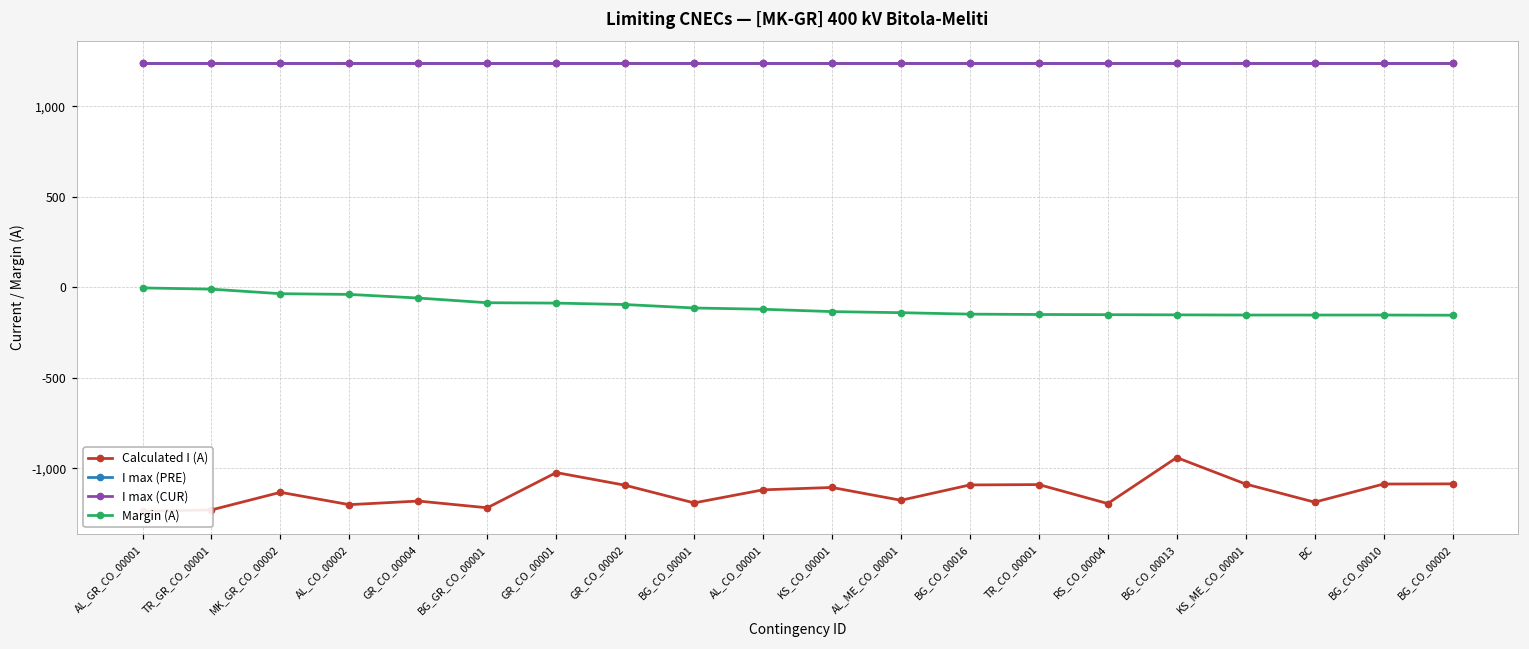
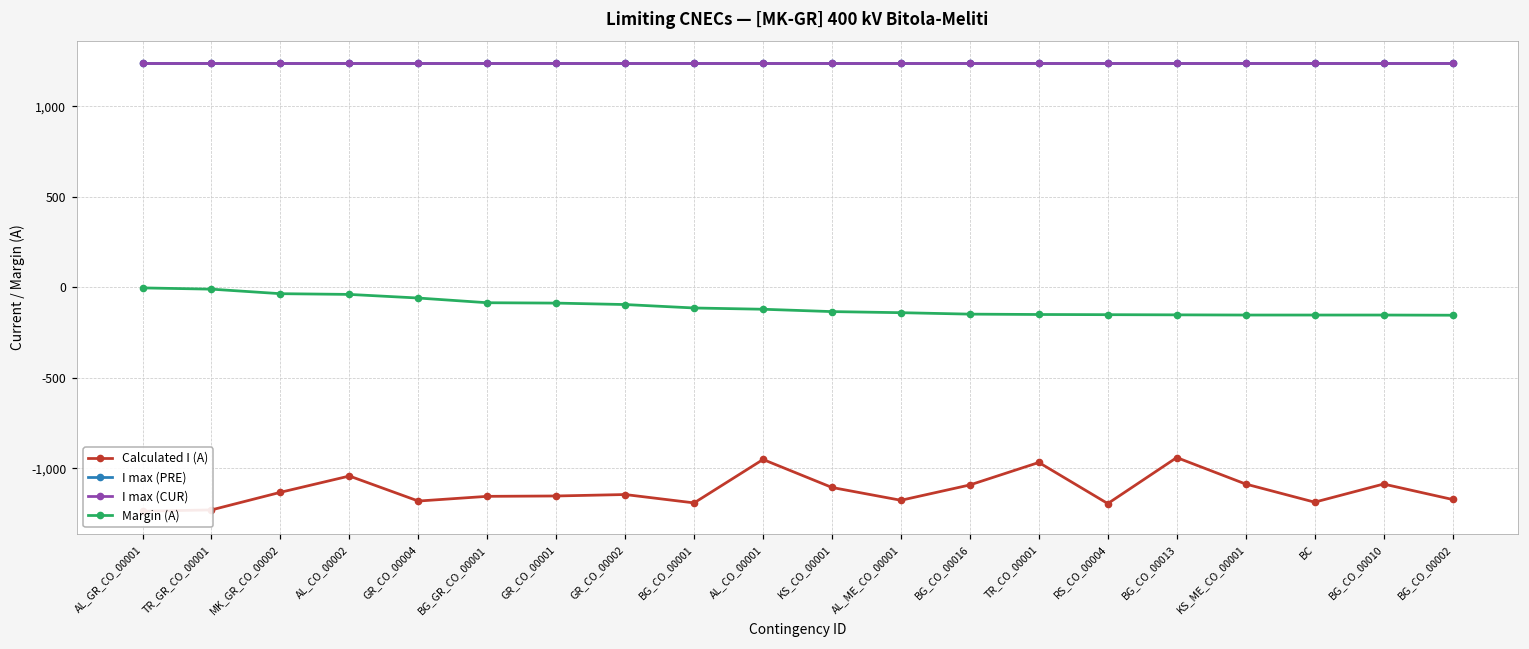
  {
    "Calculated I (A)": {
      "MK_GR_CO_00002": "-1,130",
-     "AL_CO_00002": "-1,200",
+     "AL_CO_00002": "-1,040",
      "GR_CO_00004": "-1,180",
-     "BG_GR_CO_00001": "-1,220",
-     "GR_CO_00001": "-1,020",
-     "GR_CO_00002": "-1,090",
+     "BG_GR_CO_00001": "-1,160",
+     "GR_CO_00001": "-1,150",
+     "GR_CO_00002": "-1,150",
      "BG_CO_00001": "-1,190",
-     "AL_CO_00001": "-1,120",
+     "AL_CO_00001": "-950",
      "KS_CO_00001": "-1,110",
      "AL_ME_CO_00001": "-1,180",
      "BG_CO_00016": "-1,090",
-     "TR_CO_00001": "-1,090",
+     "TR_CO_00001": "-970",
      "RS_CO_00004": "-1,200",
      "BG_CO_00013": "-940",
      "KS_ME_CO_00001": "-1,090",
      "BC": "-1,190",
      "BG_CO_00010": "-1,090",
-     "BG_CO_00002": "-1,090"
+     "BG_CO_00002": "-1,170"
    },
    "I max (CUR)": {
      "AL_GR_CO_00001": "1,240",
      "TR_GR_CO_00001": "1,240",
      "MK_GR_CO_00002": "1,240",
      "AL_CO_00002": "1,240",
      "GR_CO_00004": "1,240",
      "BG_GR_CO_00001": "1,240",
      "GR_CO_00001": "1,240",
      "GR_CO_00002": "1,240",
      "BG_CO_00001": "1,240",
      "AL_CO_00001": "1,240",
      "KS_CO_00001": "1,240",
      "AL_ME_CO_00001": "1,240",
      "BG_CO_00016": "1,240",
      "TR_CO_00001": "1,240",
      "RS_CO_00004": "1,240",
      "BG_CO_00013": "1,240",
      "KS_ME_CO_00001": "1,240",
      "BC": "1,240",
      "BG_CO_00010": "1,240",
      "BG_CO_00002": "1,240"
    },
    "Margin (A)": {
      "AL_GR_CO_00001": "0",
      "TR_GR_CO_00001": "-10",
      "MK_GR_CO_00002": "-40",
      "AL_CO_00002": "-40",
      "GR_CO_00004": "-60",
      "BG_GR_CO_00001": "-90",
      "GR_CO_00001": "-90",
      "GR_CO_00002": "-100",
      "BG_CO_00001": "-110",
      "AL_CO_00001": "-120",
      "KS_CO_00001": "-130",
      "AL_ME_CO_00001": "-140",
      "BG_CO_00016": "-150",
      "TR_CO_00001": "-150",
      "RS_CO_00004": "-150",
      "BG_CO_00013": "-150",
      "KS_ME_CO_00001": "-150",
      "BC": "-150",
      "BG_CO_00010": "-150",
      "BG_CO_00002": "-150"
    }
  }
